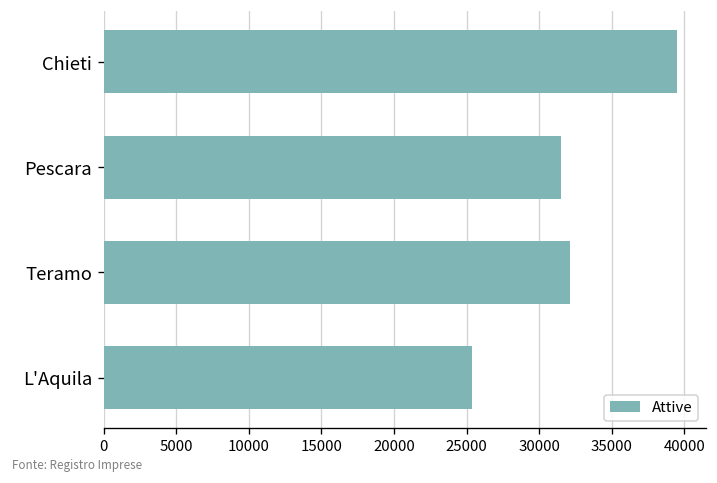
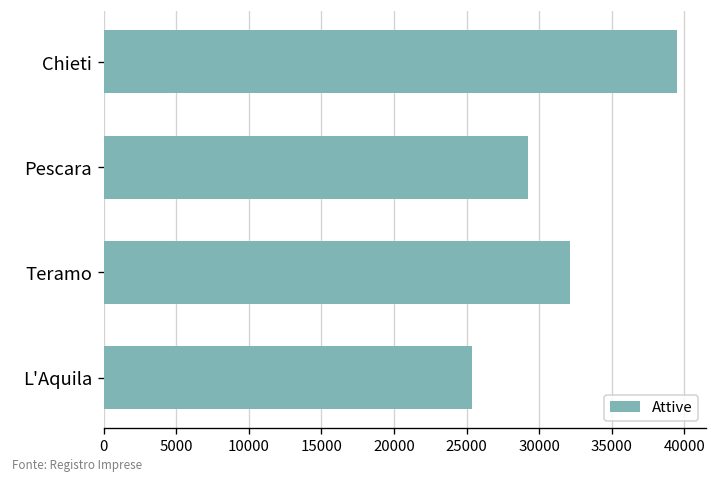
  {
    "Chieti": 39500,
-   "Pescara": 31500,
+   "Pescara": 29200,
    "Teramo": 32100,
    "L'Aquila": 25400
  }
